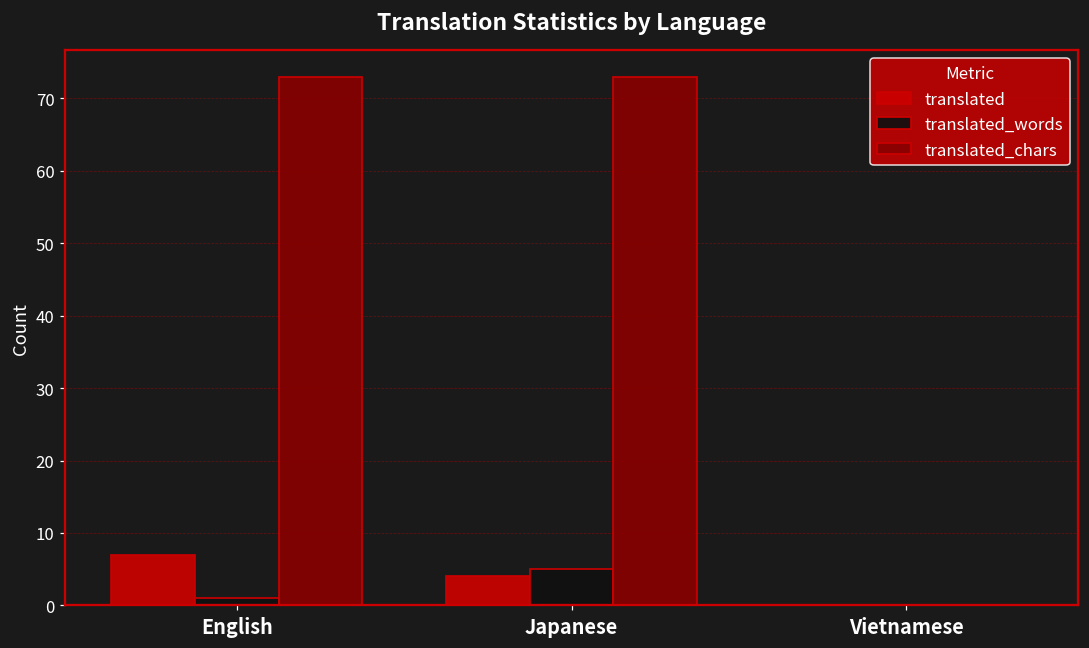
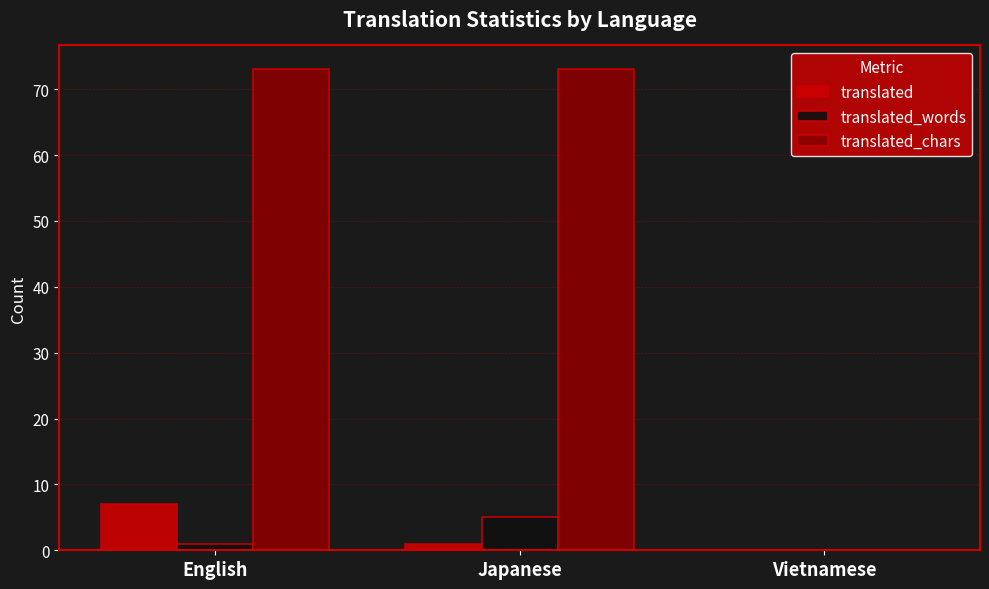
  {
    "translated": {
      "English": 7,
-     "Japanese": 4,
+     "Japanese": 1,
      "Vietnamese": 0
    },
    "translated_words": {
      "English": 1,
      "Japanese": 5,
      "Vietnamese": 0
    },
    "translated_chars": {
      "English": 73,
      "Japanese": 73,
      "Vietnamese": 0
    }
  }
